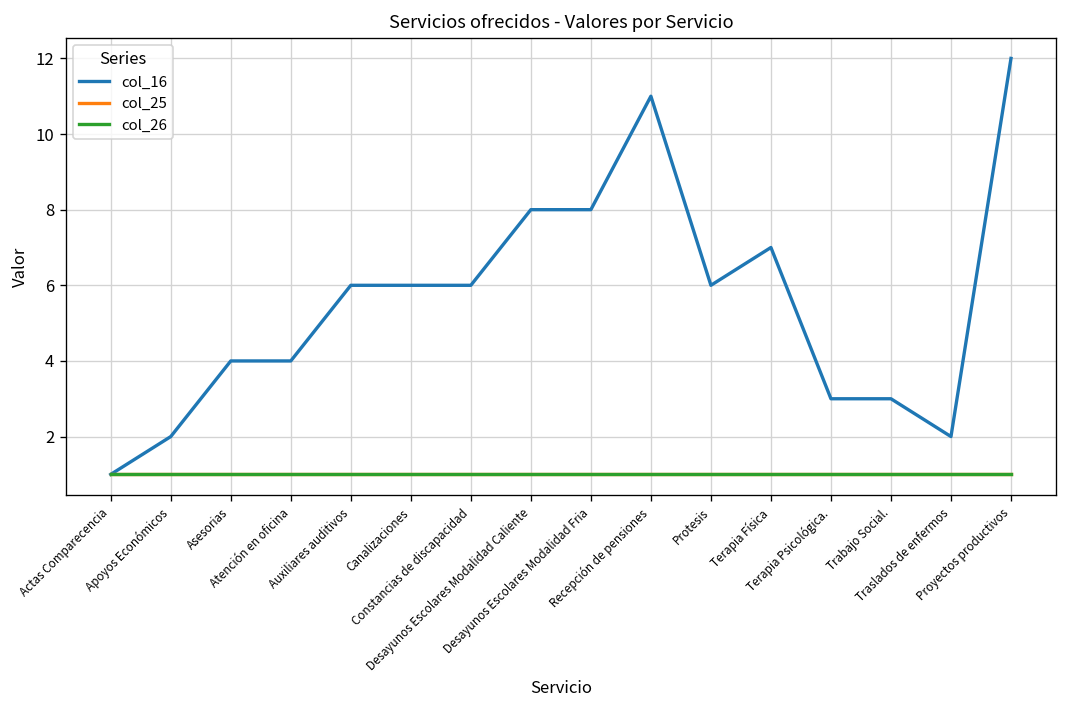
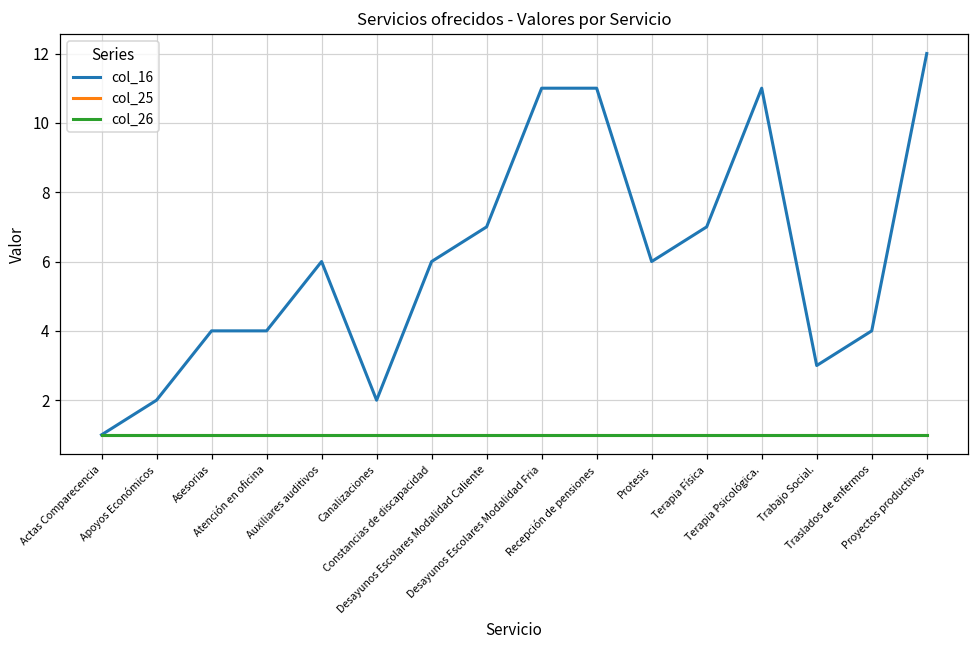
  {
    "col_16": {
      "Apoyos Económicos": 2,
      "Asesorias": 4,
      "Atención en oficina": 4,
      "Auxiliares auditivos": 6,
-     "Canalizaciones": 6,
+     "Canalizaciones": 2,
      "Constancias de discapacidad": 6,
-     "Desayunos Escolares Modalidad Caliente": 8,
-     "Desayunos Escolares Modalidad Fria": 8,
+     "Desayunos Escolares Modalidad Caliente": 7,
+     "Desayunos Escolares Modalidad Fria": 11,
      "Recepción de pensiones": 11,
      "Protesis": 6,
      "Terapia Física": 7,
-     "Terapia Psicológica.": 3,
+     "Terapia Psicológica.": 11,
      "Trabajo Social.": 3,
-     "Traslados de enfermos": 2,
+     "Traslados de enfermos": 4,
      "Proyectos productivos": 12
    },
    "col_26": {
      "Apoyos Económicos": 1,
      "Asesorias": 1,
      "Atención en oficina": 1,
      "Auxiliares auditivos": 1,
      "Canalizaciones": 1,
      "Constancias de discapacidad": 1,
      "Desayunos Escolares Modalidad Caliente": 1,
      "Desayunos Escolares Modalidad Fria": 1,
      "Recepción de pensiones": 1,
      "Protesis": 1,
      "Terapia Física": 1,
      "Terapia Psicológica.": 1,
      "Trabajo Social.": 1,
      "Traslados de enfermos": 1,
      "Proyectos productivos": 1
    }
  }
